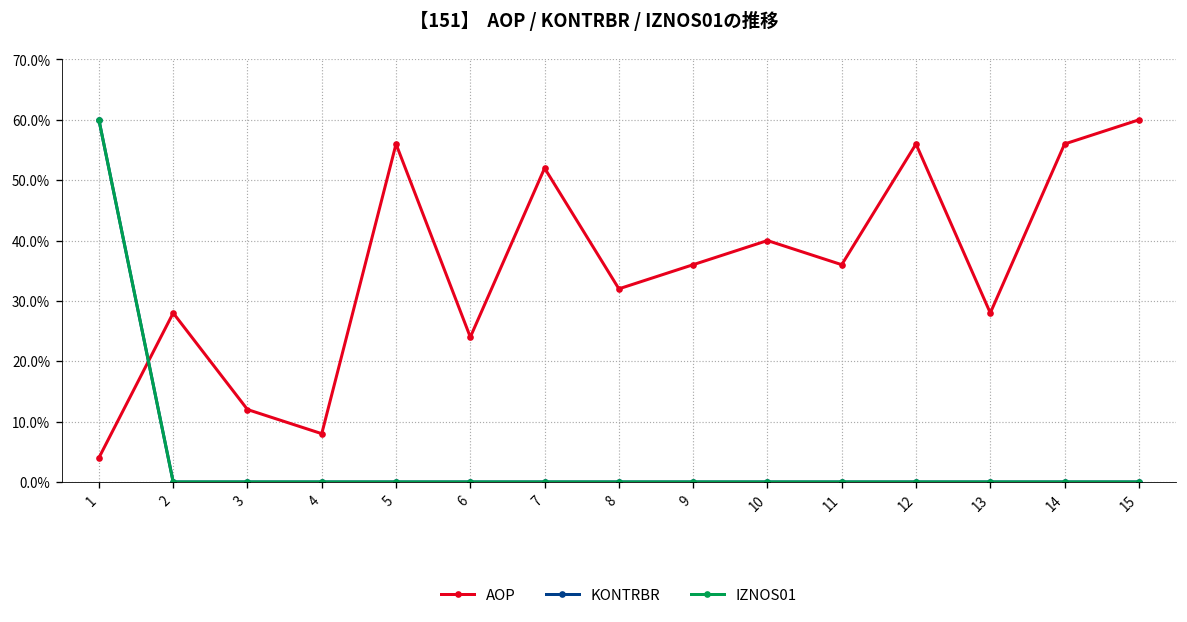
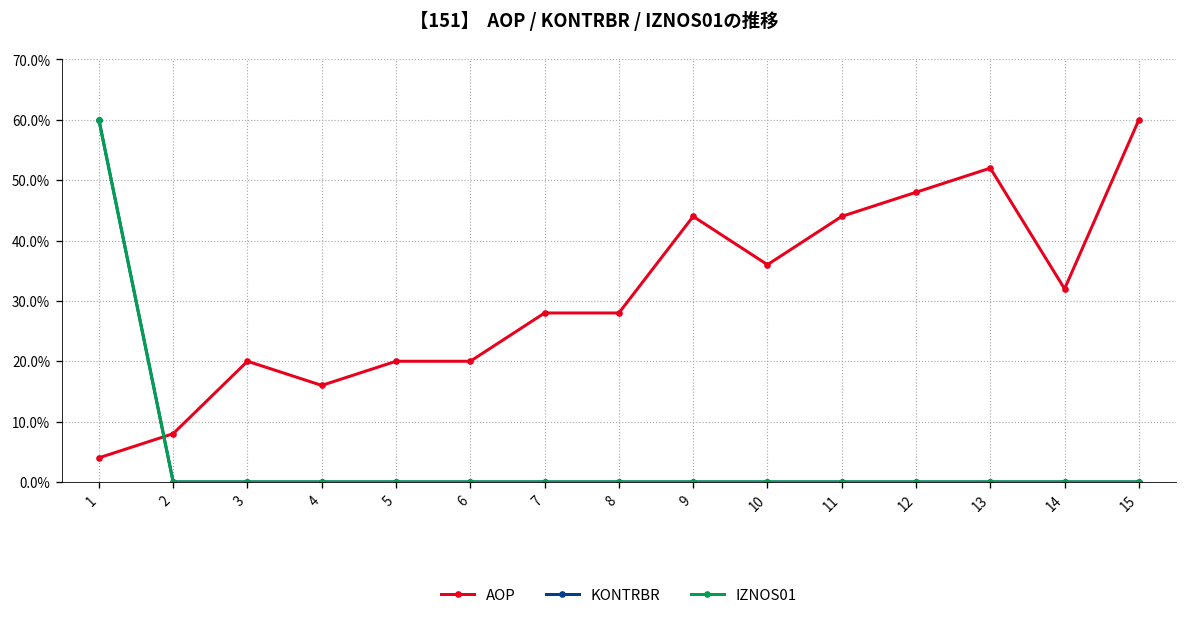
  {
    "AOP": {
      "1": "4%",
-     "2": "28%",
-     "3": "12%",
-     "4": "8%",
-     "5": "56%",
-     "6": "24%",
-     "7": "52%",
-     "8": "32%",
-     "9": "36%",
-     "10": "40%",
-     "11": "36%",
-     "12": "56%",
-     "13": "28%",
-     "14": "56%",
+     "2": "8%",
+     "3": "20%",
+     "4": "16%",
+     "5": "20%",
+     "6": "20%",
+     "7": "28%",
+     "8": "28%",
+     "9": "44%",
+     "10": "36%",
+     "11": "44%",
+     "12": "48%",
+     "13": "52%",
+     "14": "32%",
      "15": "60%"
    },
    "IZNOS01": {
      "1": "60%",
      "2": "0%",
      "3": "0%",
      "4": "0%",
      "5": "0%",
      "6": "0%",
      "7": "0%",
      "8": "0%",
      "9": "0%",
      "10": "0%",
      "11": "0%",
      "12": "0%",
      "13": "0%",
      "14": "0%",
      "15": "0%"
    }
  }
